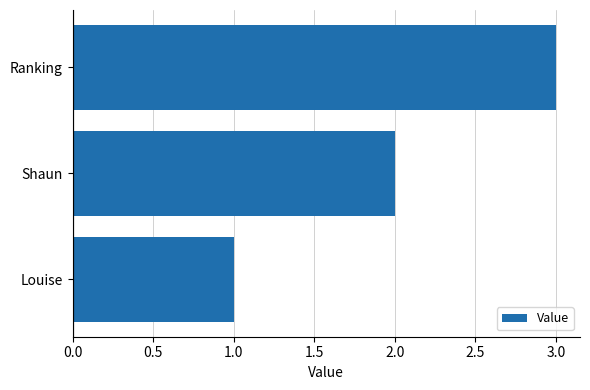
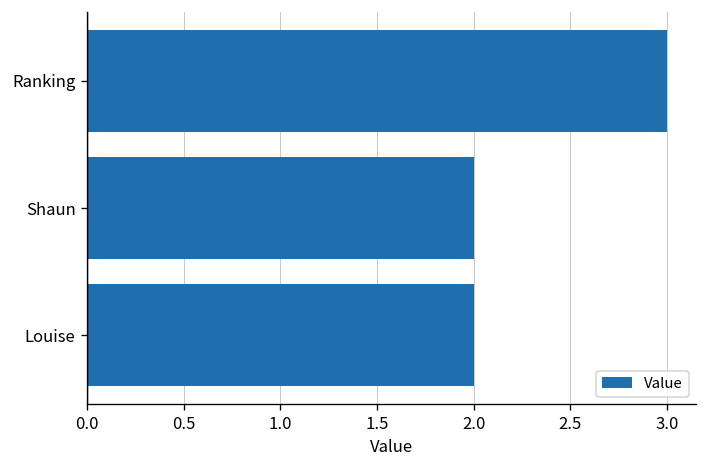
  {
    "Ranking": 3,
    "Shaun": 2,
-   "Louise": 1
+   "Louise": 2
  }
